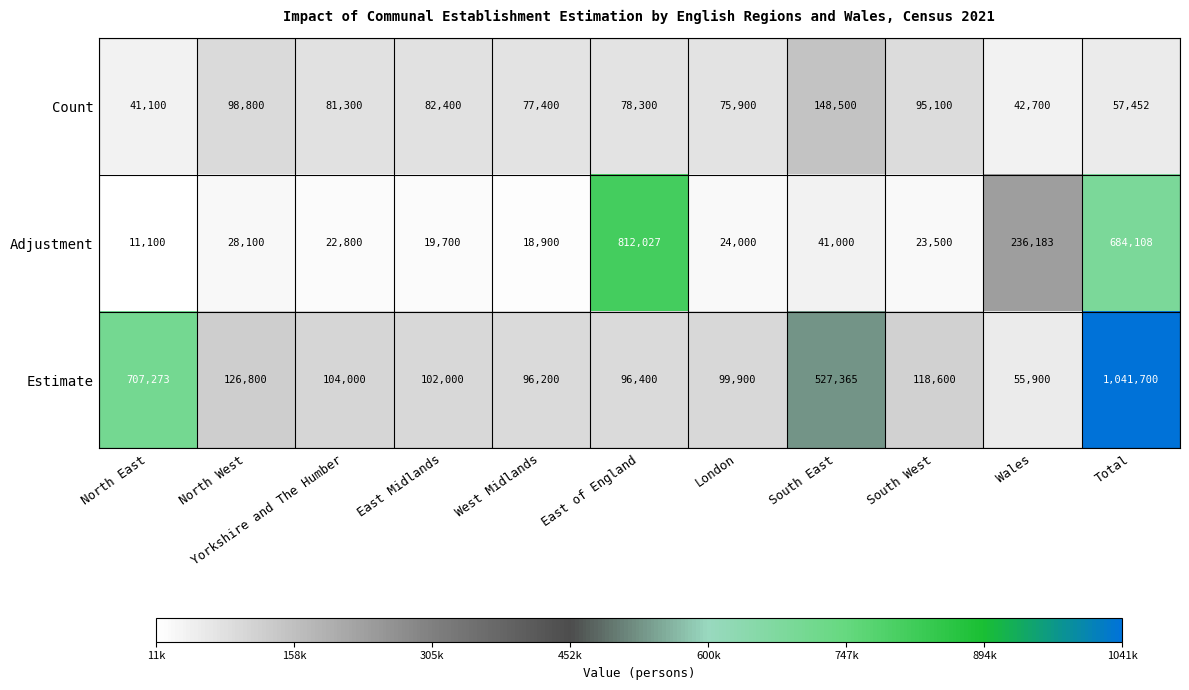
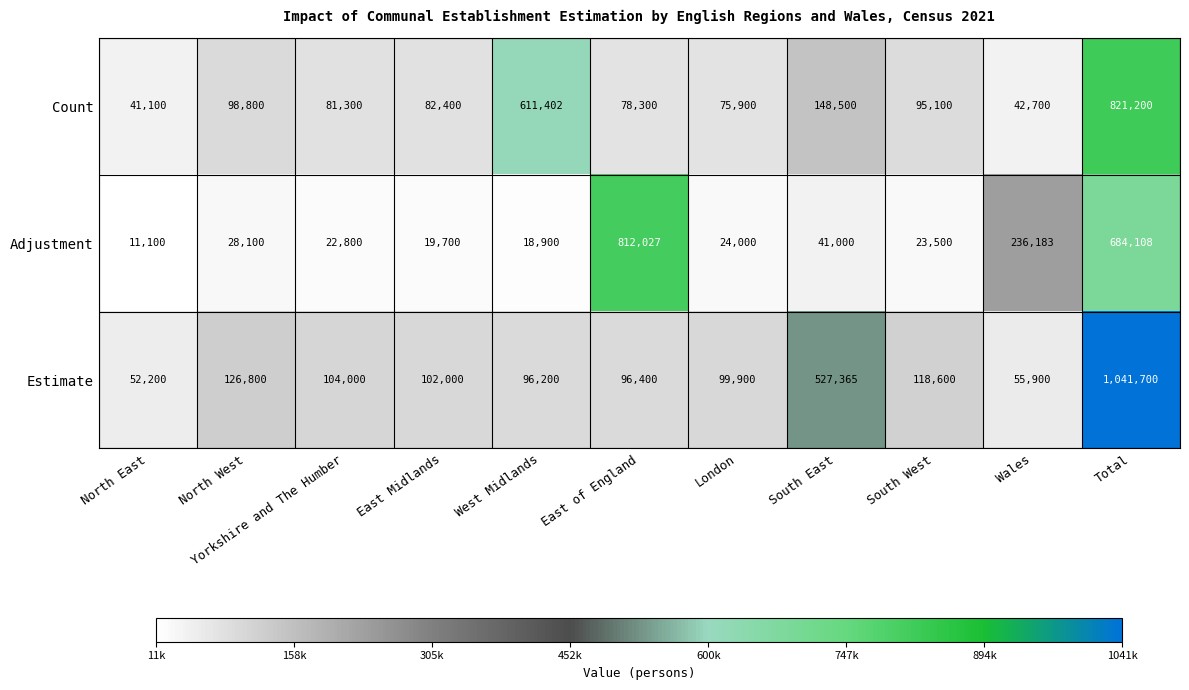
  {
    "Count": {
      "North East": "41,100",
      "North West": "98,800",
      "Yorkshire and The Humber": "81,300",
      "East Midlands": "82,400",
-     "West Midlands": "77,400",
+     "West Midlands": "611,402",
      "East of England": "78,300",
      "London": "75,900",
      "South East": "148,500",
      "South West": "95,100",
      "Wales": "42,700",
-     "Total": "57,452"
+     "Total": "821,200"
    },
    "Adjustment": {
      "North East": "11,100",
      "North West": "28,100",
      "Yorkshire and The Humber": "22,800",
      "East Midlands": "19,700",
      "West Midlands": "18,900",
      "East of England": "812,027",
      "London": "24,000",
      "South East": "41,000",
      "South West": "23,500",
      "Wales": "236,183",
      "Total": "684,108"
    },
    "Estimate": {
-     "North East": "707,273",
+     "North East": "52,200",
      "North West": "126,800",
      "Yorkshire and The Humber": "104,000",
      "East Midlands": "102,000",
      "West Midlands": "96,200",
      "East of England": "96,400",
      "London": "99,900",
      "South East": "527,365",
      "South West": "118,600",
      "Wales": "55,900",
      "Total": "1,041,700"
    }
  }
